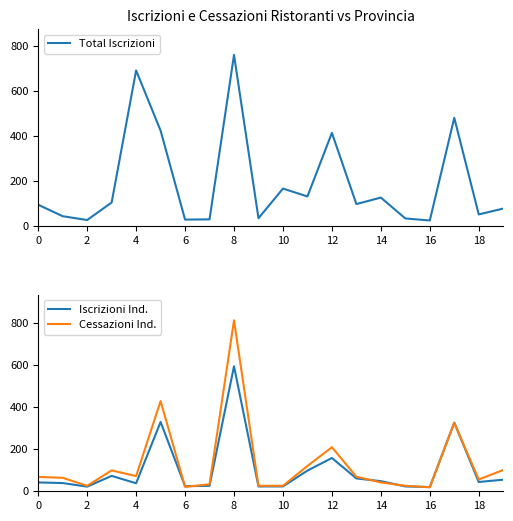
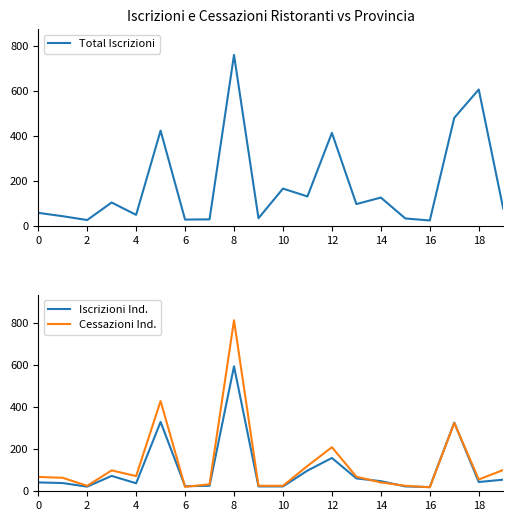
  {
    "Iscrizioni e Cessazioni Ristoranti vs Provincia": {
-     "0": 90,
+     "0": 60,
      "2": 30,
-     "4": 690,
+     "4": 50,
      "6": 30,
      "8": 760,
      "10": 170,
      "12": 410,
      "14": 130,
      "16": 20,
-     "18": 50
+     "18": 610
    }
  }
